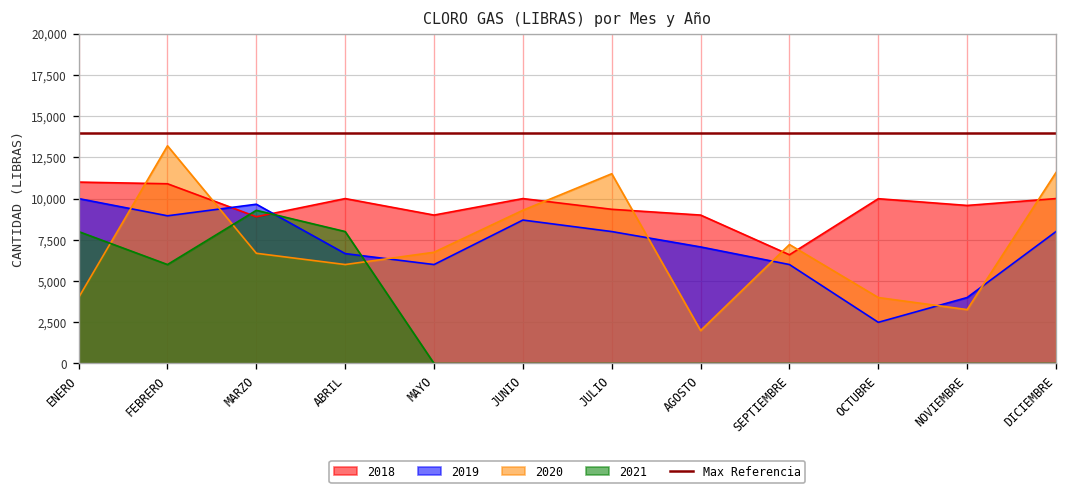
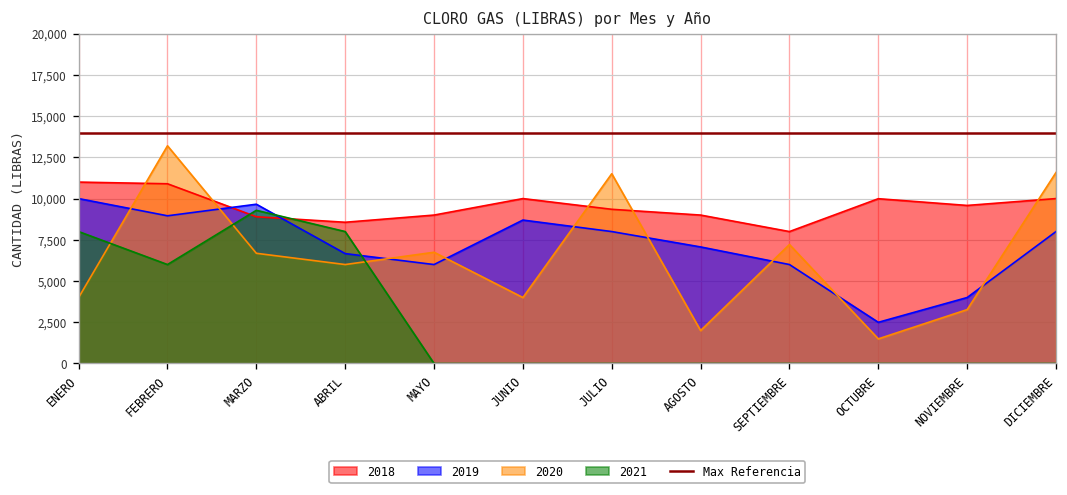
  {
    "2018": {
      "ENERO": "11,000",
      "FEBRERO": "10,900",
      "MARZO": "8,900",
-     "ABRIL": "10,000",
+     "ABRIL": "8,600",
      "MAYO": "9,000",
      "JUNIO": "10,000",
      "JULIO": "9,400",
      "AGOSTO": "9,000",
-     "SEPTIEMBRE": "6,600",
+     "SEPTIEMBRE": "8,000",
      "OCTUBRE": "10,000",
      "NOVIEMBRE": "9,600",
      "DICIEMBRE": "10,000"
    },
    "2019": {
      "ENERO": "10,000",
      "FEBRERO": "9,000",
      "MARZO": "9,700",
      "ABRIL": "6,700",
      "MAYO": "6,000",
      "JUNIO": "8,700",
      "JULIO": "8,000",
      "AGOSTO": "7,100",
      "SEPTIEMBRE": "6,000",
      "OCTUBRE": "2,500",
      "NOVIEMBRE": "4,000",
      "DICIEMBRE": "8,000"
    },
    "2020": {
      "ENERO": "4,000",
      "FEBRERO": "13,200",
      "MARZO": "6,700",
      "ABRIL": "6,000",
      "MAYO": "6,700",
-     "JUNIO": "9,300",
+     "JUNIO": "4,000",
      "JULIO": "11,500",
      "AGOSTO": "2,000",
      "SEPTIEMBRE": "7,200",
-     "OCTUBRE": "4,000",
+     "OCTUBRE": "1,500",
      "NOVIEMBRE": "3,300",
      "DICIEMBRE": "11,600"
    },
    "2021": {
      "ENERO": "8,000",
      "FEBRERO": "6,000",
      "MARZO": "9,300",
      "ABRIL": "8,000",
      "MAYO": "0",
      "JUNIO": "0",
      "JULIO": "0",
      "AGOSTO": "0",
      "SEPTIEMBRE": "0",
      "OCTUBRE": "0",
      "NOVIEMBRE": "0",
      "DICIEMBRE": "0"
    }
  }
